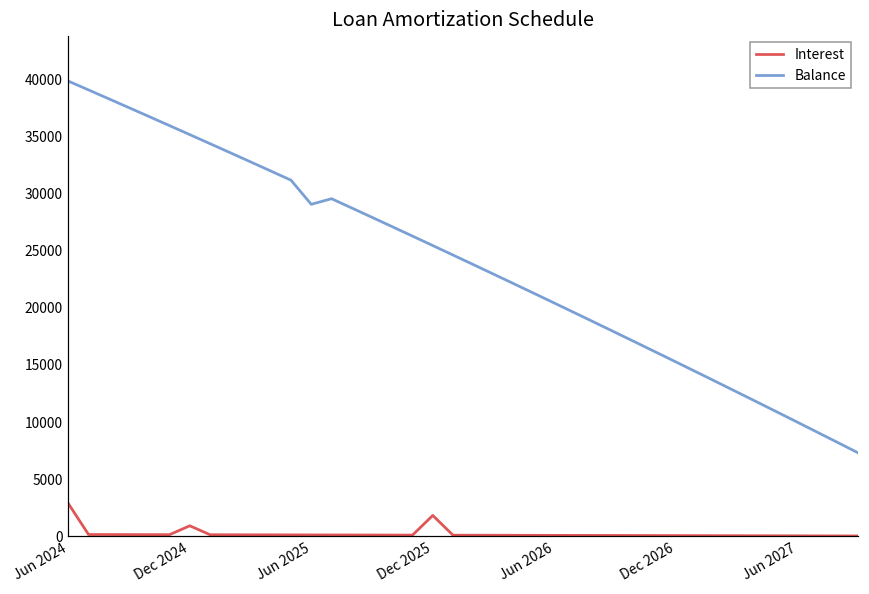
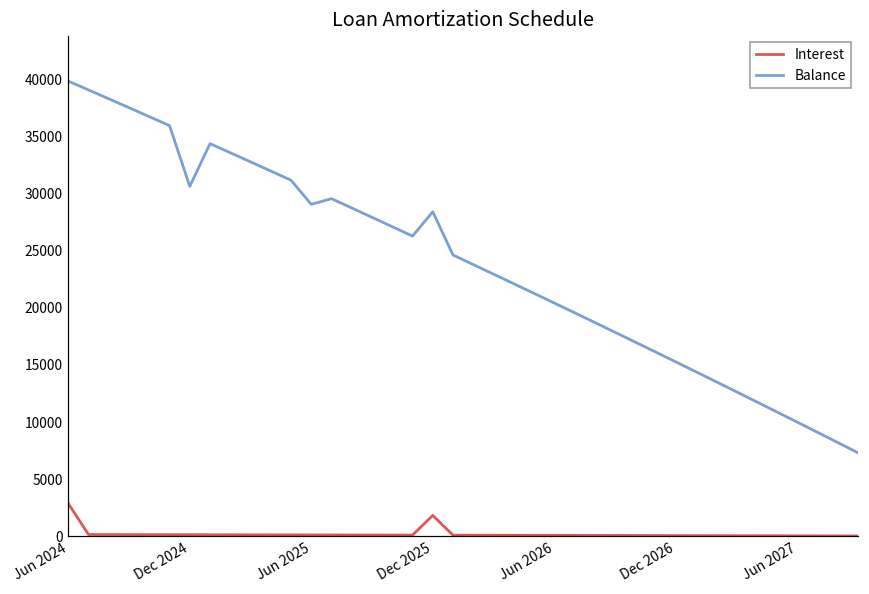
  {
    "Interest": {
      "Jun 2024": 2900,
-     "Dec 2024": 900,
+     "Dec 2024": 100,
      "Jun 2025": 100,
      "Dec 2025": 1800,
      "Jun 2026": 100,
      "Dec 2026": 100,
      "Jun 2027": 0
    },
    "Balance": {
      "Jun 2024": 39800,
-     "Dec 2024": 35100,
+     "Dec 2024": 30600,
      "Jun 2025": 29000,
-     "Dec 2025": 25400,
+     "Dec 2025": 28400,
      "Jun 2026": 20400,
      "Dec 2026": 15300,
      "Jun 2027": 10000
    }
  }
